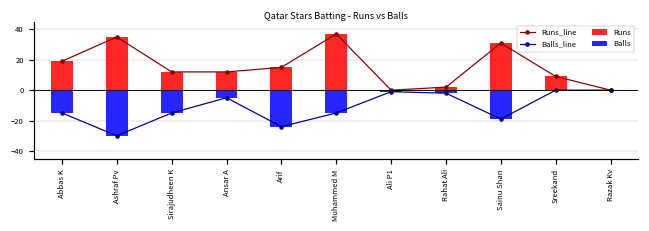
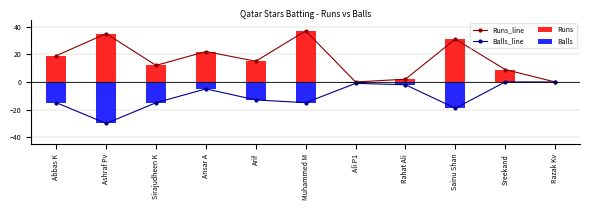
  {
    "Runs_line": {
      "Abbas K": 19,
      "Ashraf Pv": 35,
      "Sirajudheen K": 12,
-     "Ansar A": 12,
+     "Ansar A": 22,
      "Arif": 15,
      "Muhammed M": 37,
      "Rahat Ali": 2,
      "Sainu Shan": 31,
      "Sreekand": 9
    },
    "Balls_line": {
      "Abbas K": -15,
      "Ashraf Pv": -30,
      "Sirajudheen K": -15,
      "Ansar A": -5,
-     "Arif": -24,
+     "Arif": -13,
      "Muhammed M": -15,
      "Rahat Ali": -2,
      "Sainu Shan": -19,
      "Sreekand": 0
    }
  }
